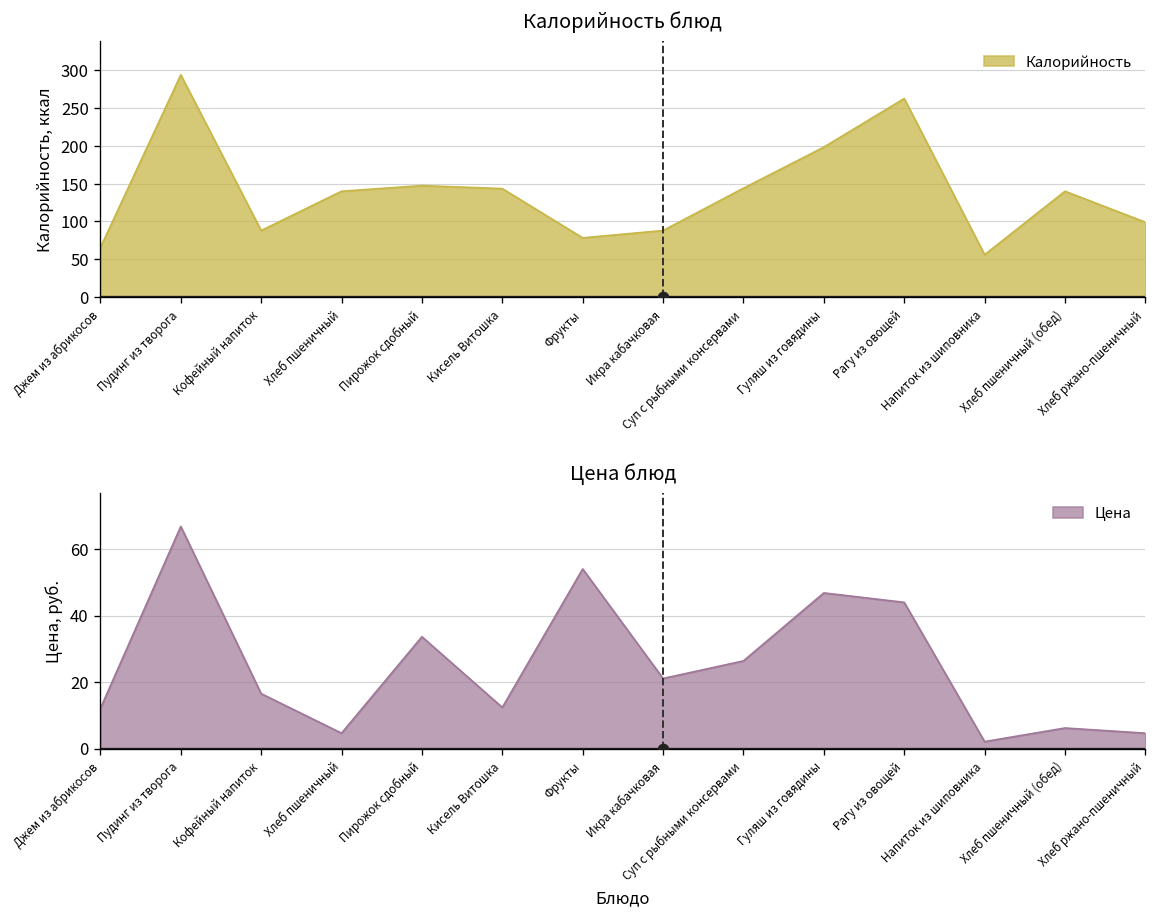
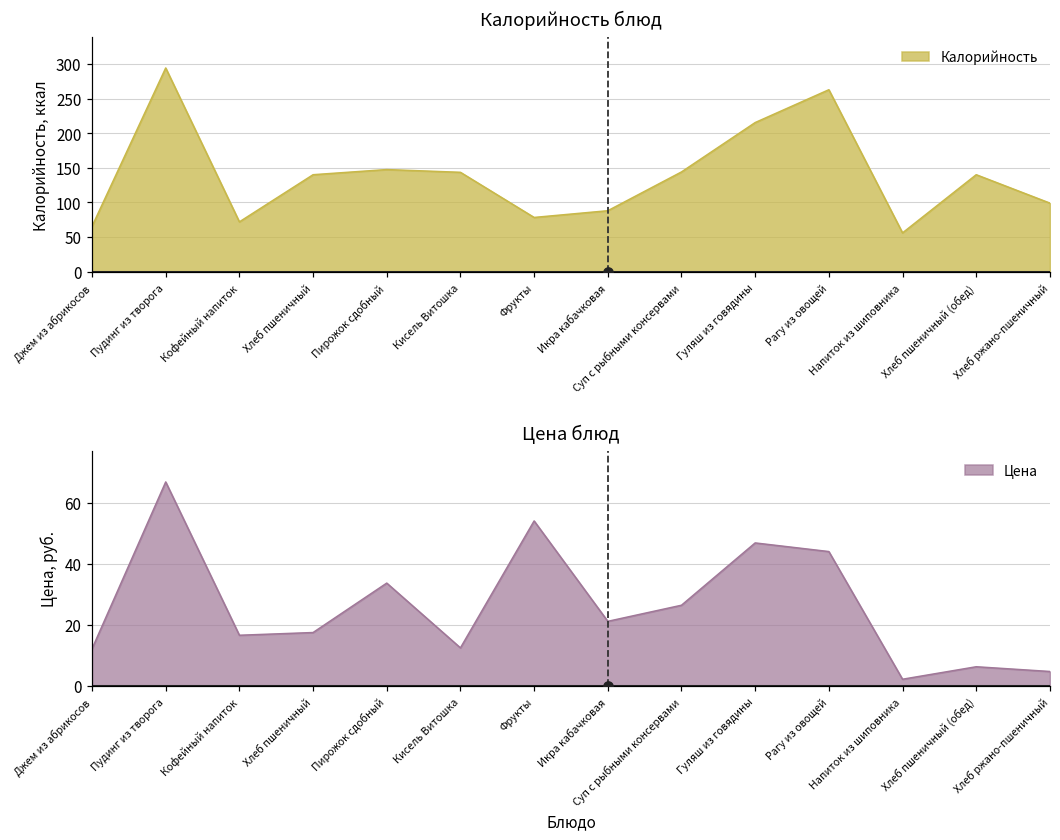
  {
    "Калорийность блюд": {
      "Калорийность": {
        "Джем из абрикосов": 70,
        "Пудинг из творога": 290,
-       "Кофейный напиток": 90,
+       "Кофейный напиток": 70,
        "Хлеб пшеничный": 140,
        "Пирожок сдобный": 150,
        "Кисель Витошка": 140,
        "Фрукты": 80,
        "Икра кабачковая": 90,
        "Суп с рыбными консервами": 140,
-       "Гуляш из говядины": 200,
+       "Гуляш из говядины": 220,
        "Рагу из овощей": 260,
        "Напиток из шиповника": 60,
        "Хлеб пшеничный (обед)": 140,
        "Хлеб ржано-пшеничный": 100
      }
    },
    "Цена блюд": {
      "Цена": {
        "Джем из абрикосов": 12,
        "Пудинг из творога": 67,
        "Кофейный напиток": 17,
-       "Хлеб пшеничный": 5,
+       "Хлеб пшеничный": 17,
        "Пирожок сдобный": 34,
        "Кисель Витошка": 12,
        "Фрукты": 54,
        "Икра кабачковая": 21,
        "Суп с рыбными консервами": 26,
        "Гуляш из говядины": 47,
        "Рагу из овощей": 44,
        "Напиток из шиповника": 2,
        "Хлеб пшеничный (обед)": 6,
        "Хлеб ржано-пшеничный": 5
      }
    }
  }
